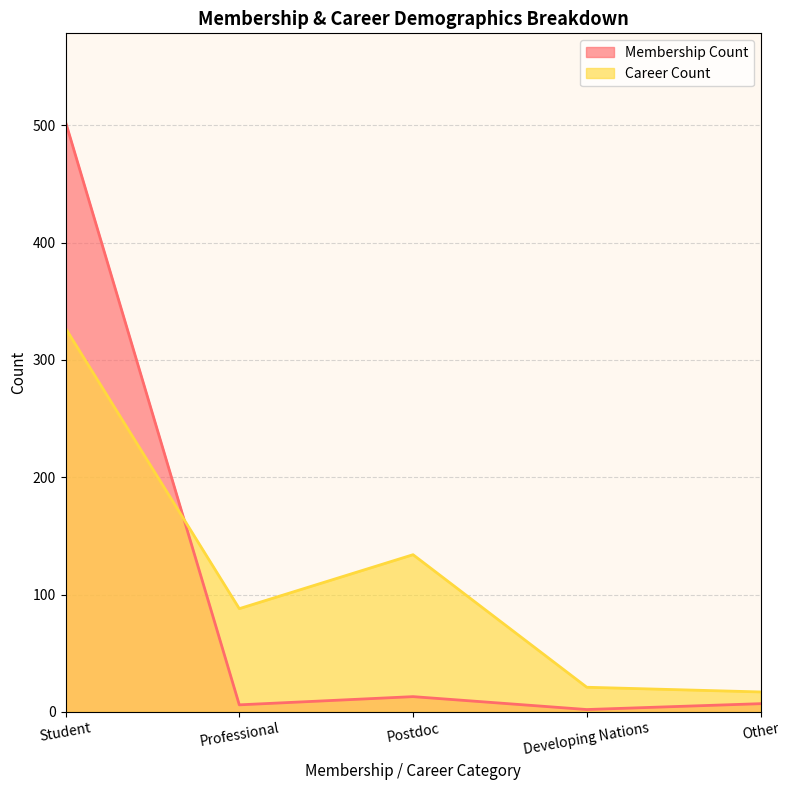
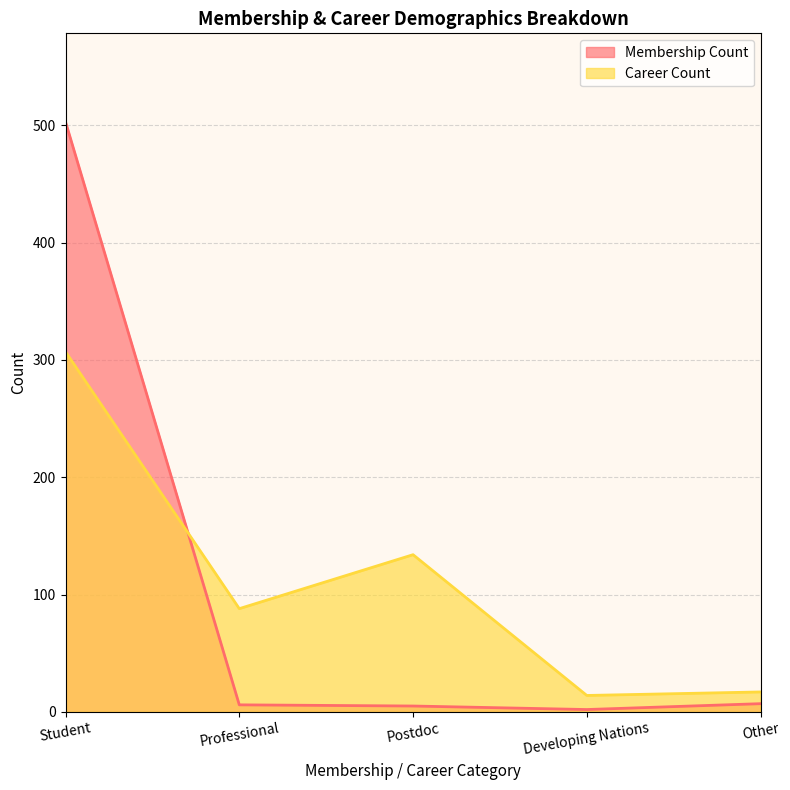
  {
    "Membership Count": {
      "Student": 503,
      "Professional": 6,
-     "Postdoc": 13,
+     "Postdoc": 5,
      "Developing Nations": 2,
      "Other": 7
    },
    "Career Count": {
-     "Student": 327,
+     "Student": 307,
      "Professional": 88,
      "Postdoc": 134,
-     "Developing Nations": 21,
+     "Developing Nations": 14,
      "Other": 17
    }
  }
